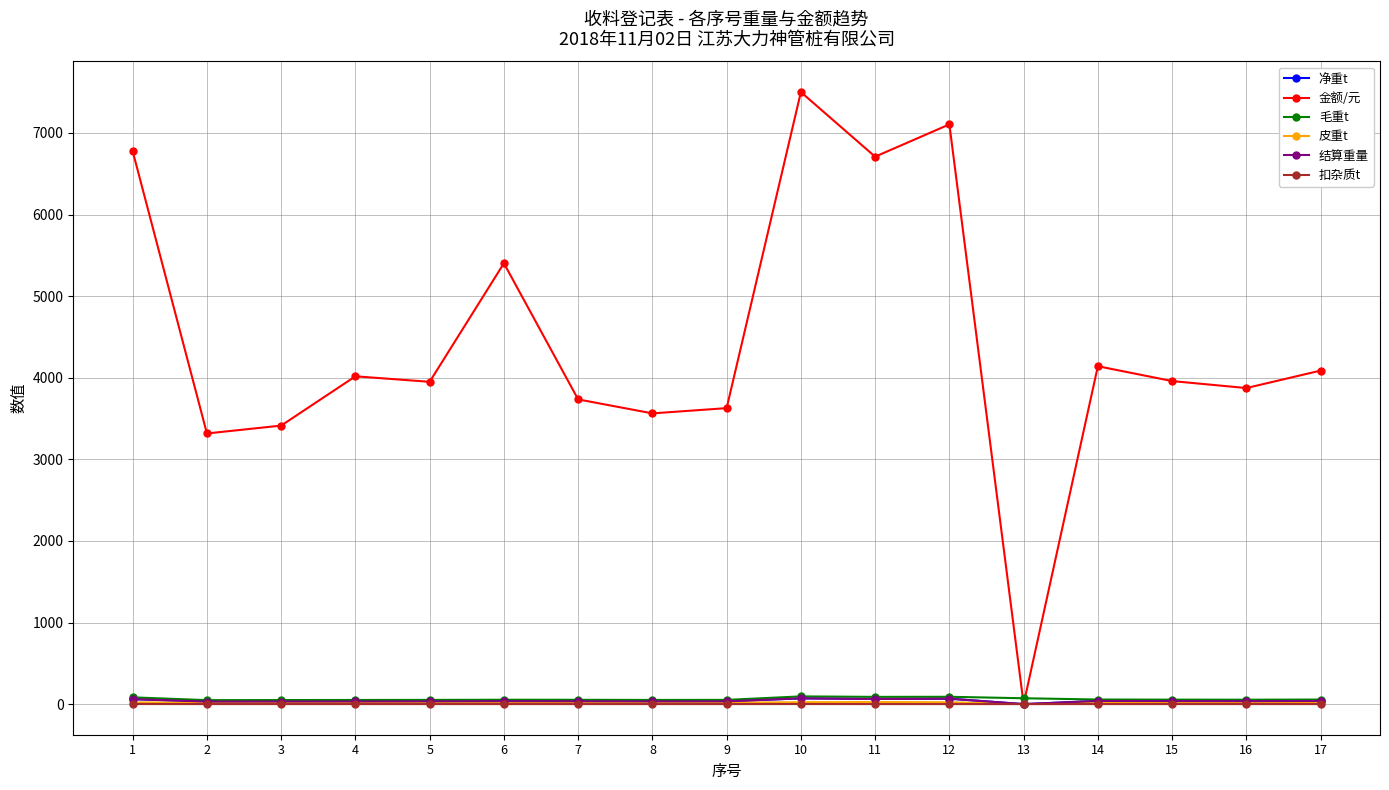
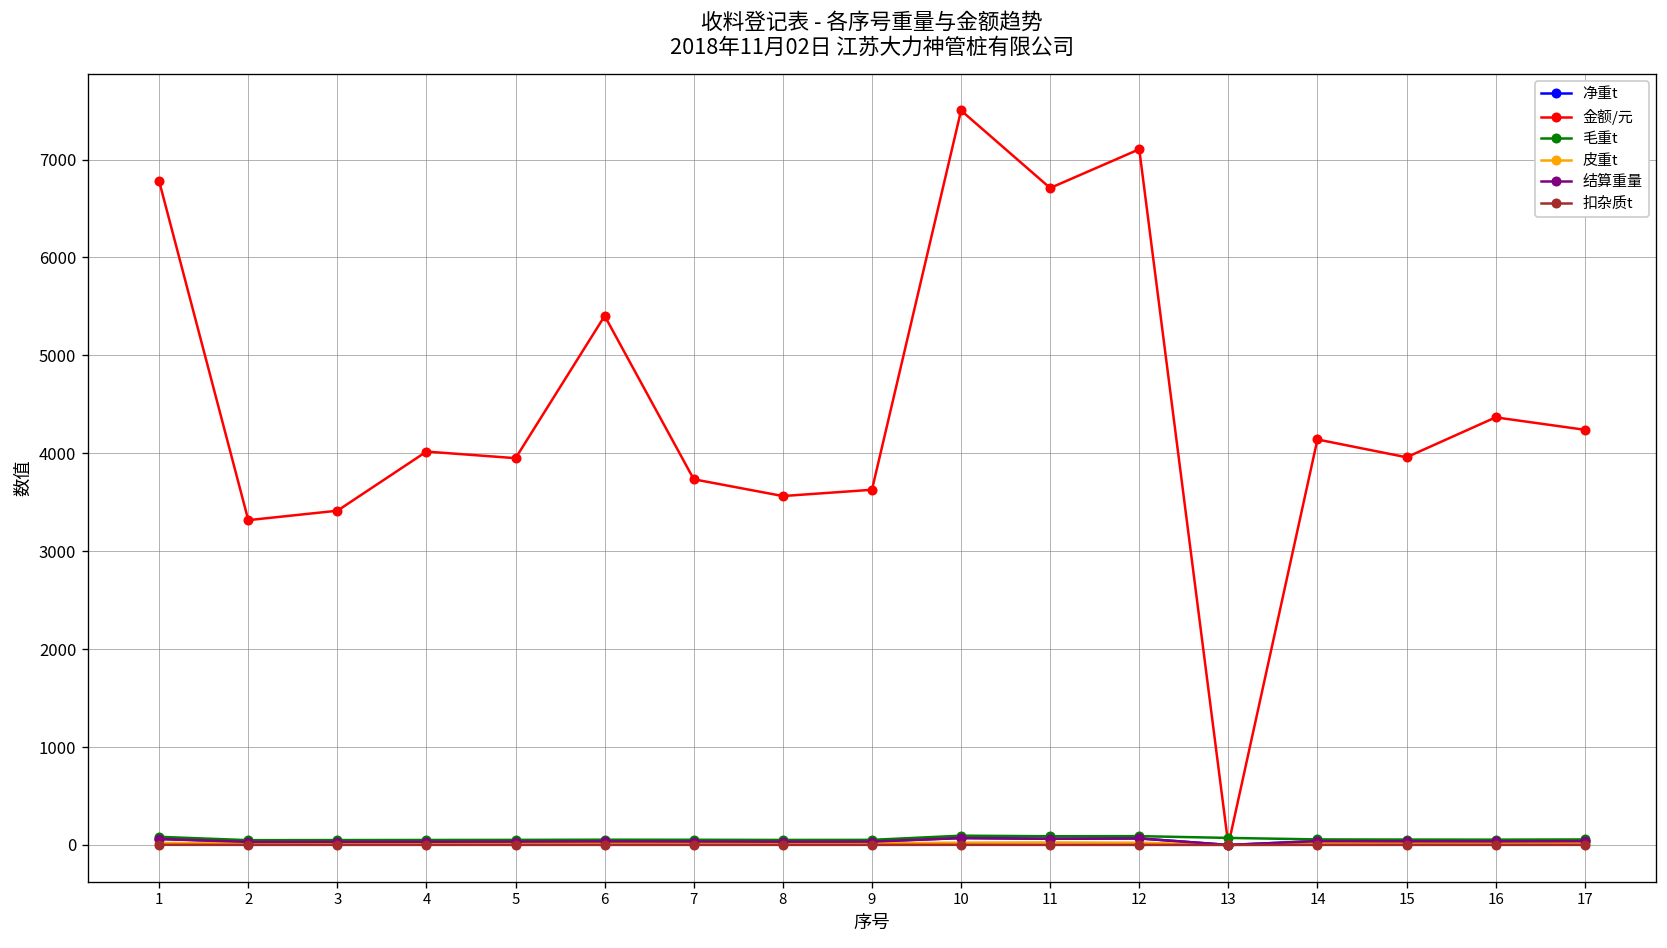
  {
    "金额/元": {
      "1": 6800,
      "2": 3300,
      "3": 3400,
      "4": 4000,
      "5": 3900,
      "6": 5400,
      "7": 3700,
      "8": 3600,
      "9": 3600,
      "10": 7500,
      "11": 6700,
      "12": 7100,
      "14": 4100,
      "15": 4000,
-     "16": 3900,
-     "17": 4100
+     "16": 4400,
+     "17": 4200
    },
    "毛重t": {
      "13": 100
    }
  }
